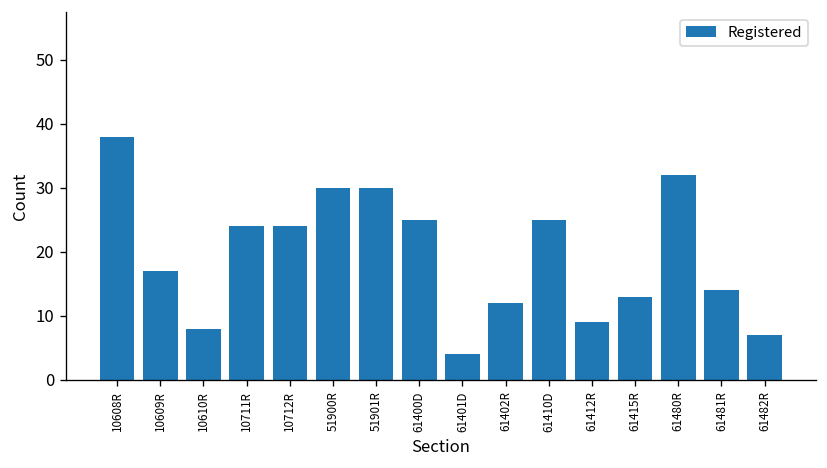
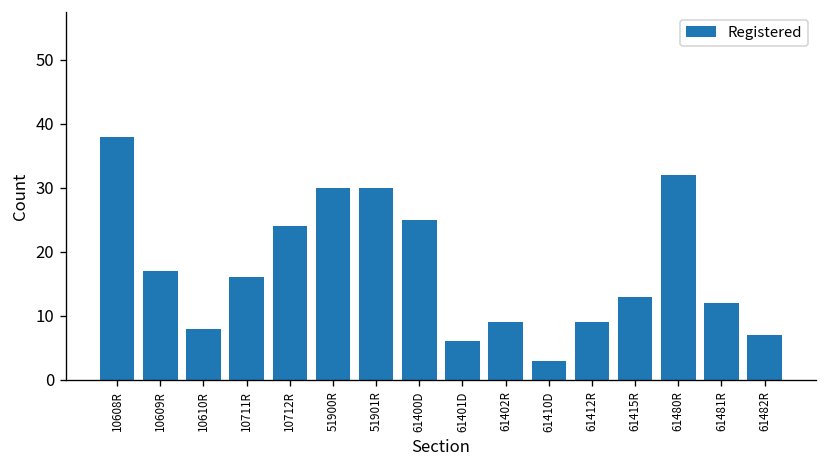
  {
    "10608R": 38,
    "10609R": 17,
    "10610R": 8,
-   "10711R": 24,
+   "10711R": 16,
    "10712R": 24,
    "51900R": 30,
    "51901R": 30,
    "61400D": 25,
-   "61401D": 4,
-   "61402R": 12,
-   "61410D": 25,
+   "61401D": 6,
+   "61402R": 9,
+   "61410D": 3,
    "61412R": 9,
    "61415R": 13,
    "61480R": 32,
-   "61481R": 14,
+   "61481R": 12,
    "61482R": 7
  }
